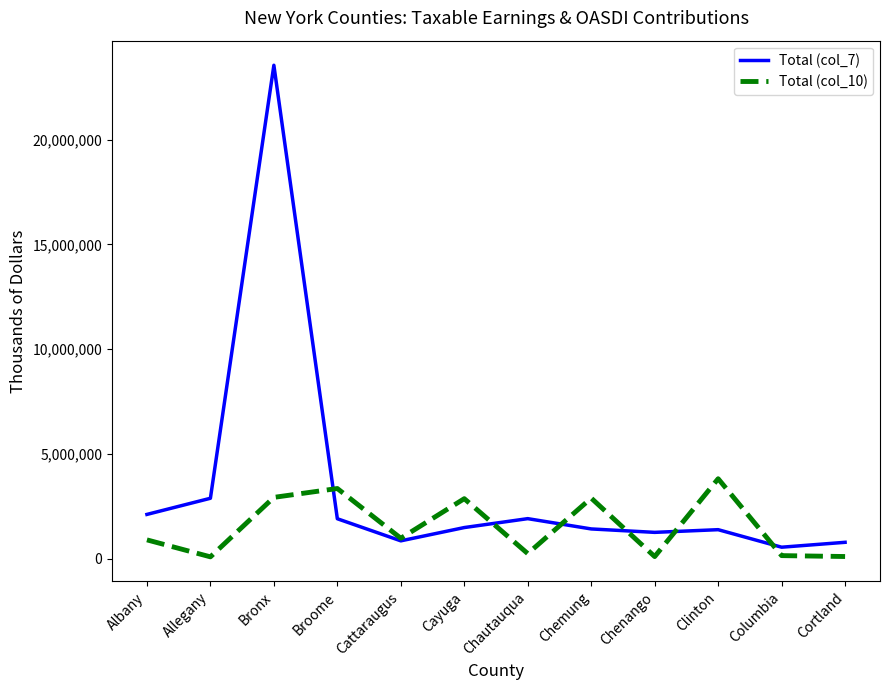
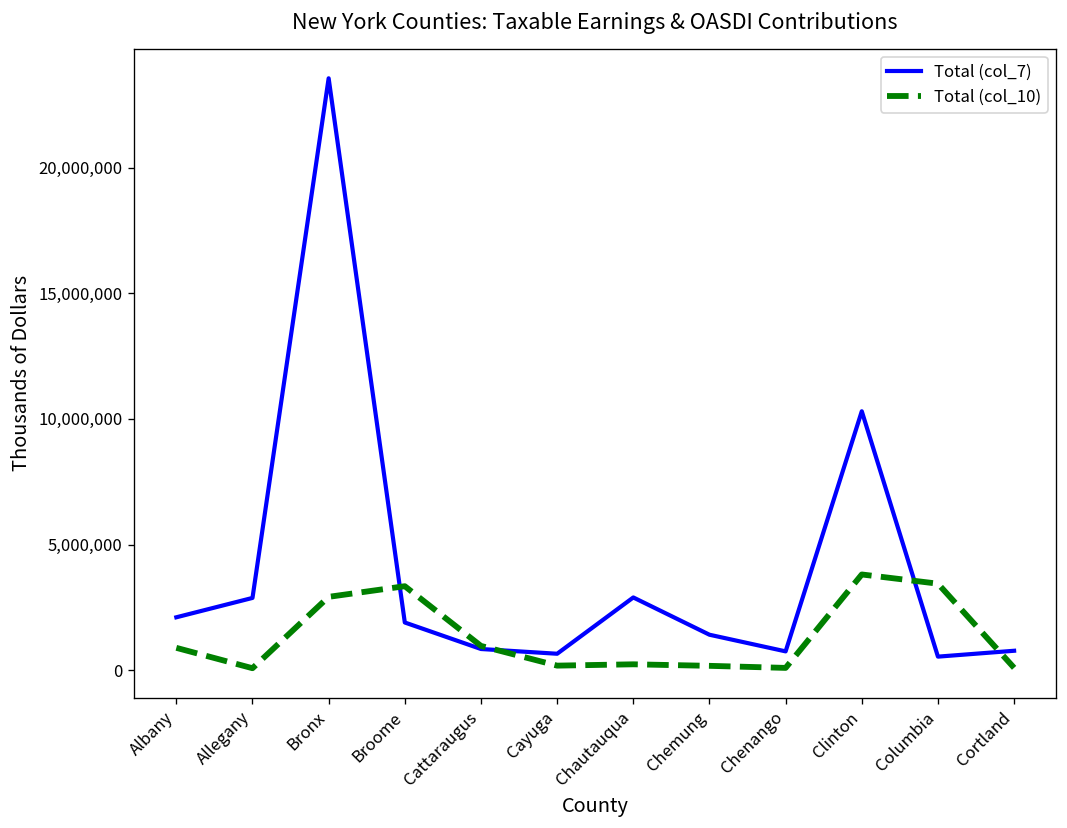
  {
    "Total (col_7)": {
      "Albany": "2,100,000",
      "Allegany": "2,900,000",
      "Bronx": "23,600,000",
      "Broome": "1,900,000",
-     "Cayuga": "1,500,000",
-     "Chautauqua": "1,900,000",
+     "Cayuga": "700,000",
+     "Chautauqua": "2,900,000",
      "Chemung": "1,400,000",
-     "Chenango": "1,200,000",
-     "Clinton": "1,400,000",
+     "Chenango": "800,000",
+     "Clinton": "10,300,000",
      "Columbia": "500,000",
      "Cortland": "800,000"
    },
    "Total (col_10)": {
      "Albany": "900,000",
      "Allegany": "100,000",
      "Bronx": "2,900,000",
      "Broome": "3,300,000",
-     "Cayuga": "2,900,000",
+     "Cayuga": "200,000",
      "Chautauqua": "200,000",
-     "Chemung": "2,900,000",
+     "Chemung": "200,000",
      "Chenango": "100,000",
      "Clinton": "3,800,000",
-     "Columbia": "100,000",
+     "Columbia": "3,400,000",
      "Cortland": "100,000"
    }
  }
